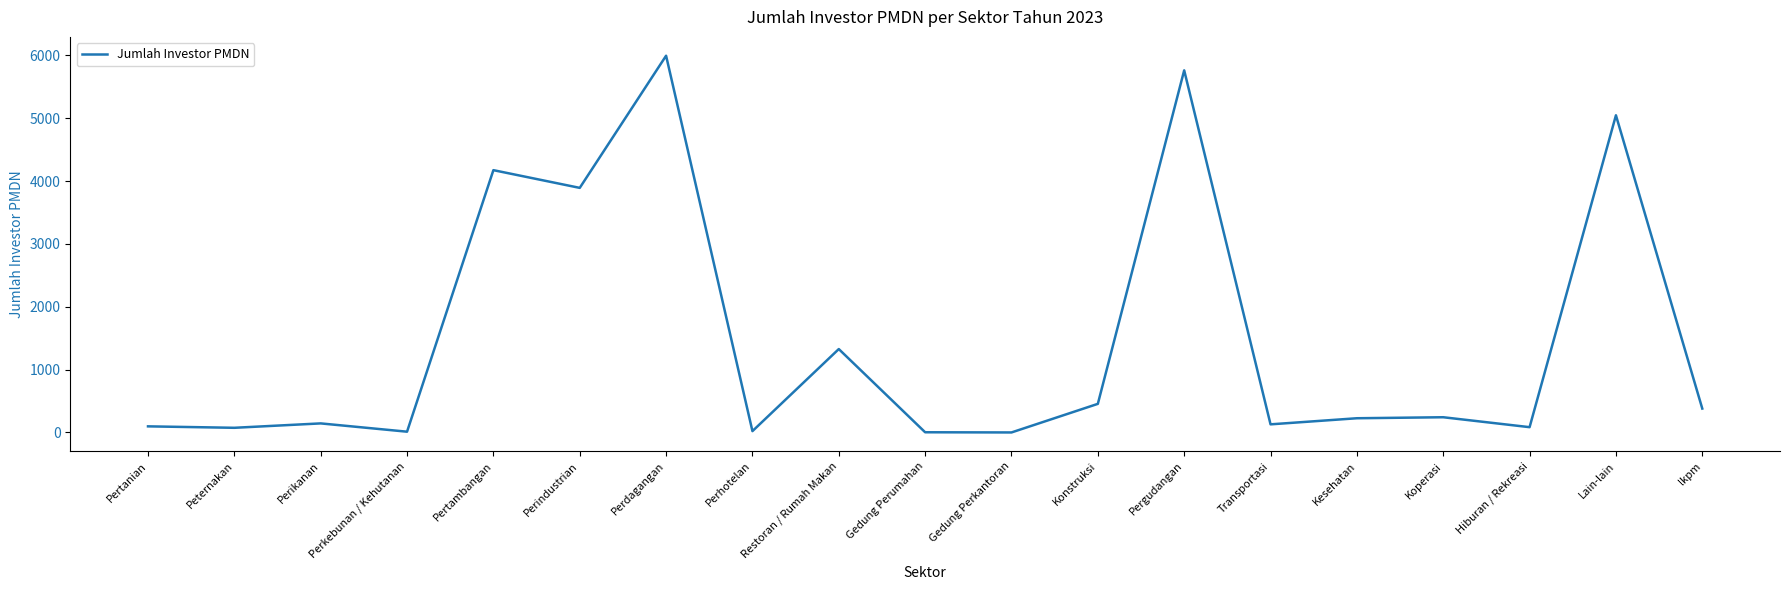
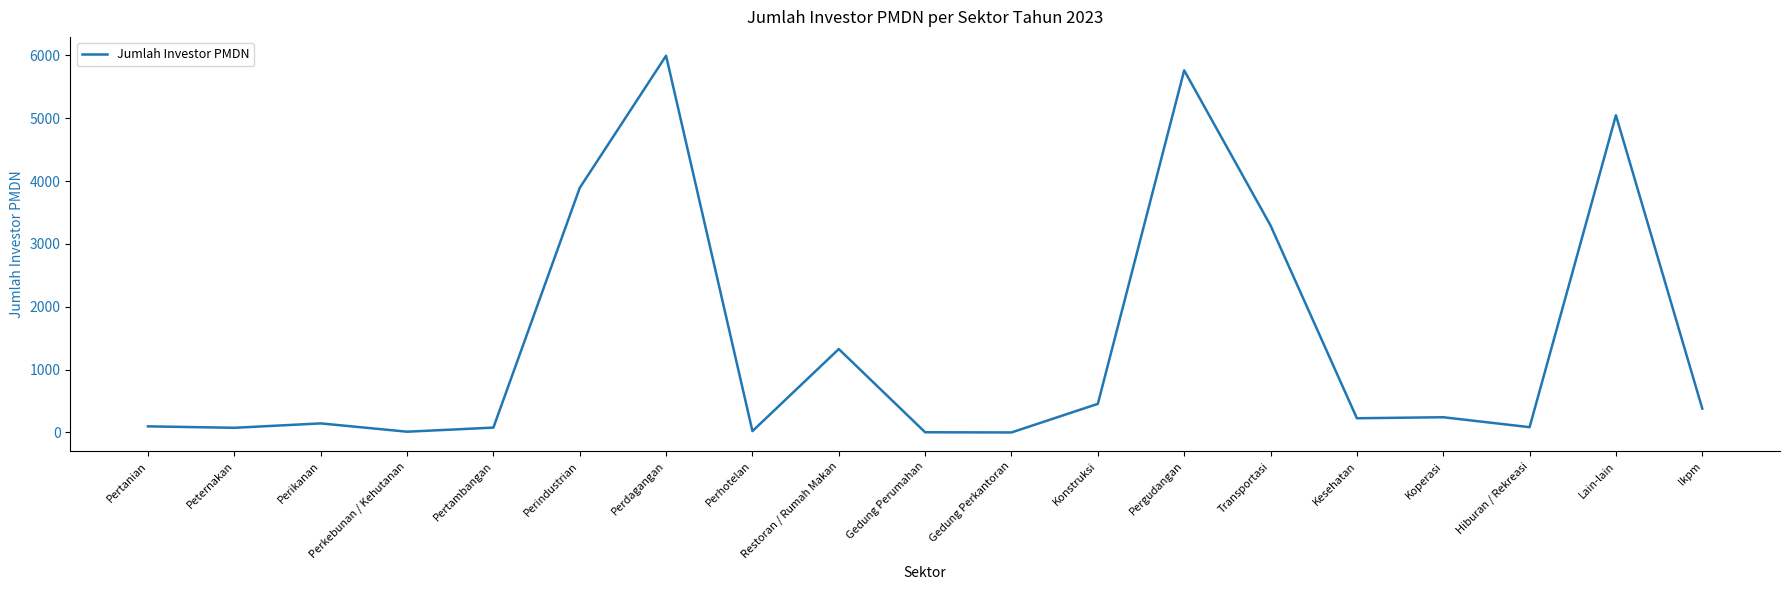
  {
    "Pertanian": 100,
    "Peternakan": 100,
    "Perikanan": 100,
    "Perkebunan / Kehutanan": 0,
-   "Pertambangan": 4200,
+   "Pertambangan": 100,
    "Perindustrian": 3900,
    "Perdagangan": 6000,
    "Perhotelan": 0,
    "Restoran / Rumah Makan": 1300,
    "Gedung Perumahan": 0,
    "Gedung Perkantoran": 0,
    "Konstruksi": 500,
    "Pergudangan": 5800,
-   "Transportasi": 100,
+   "Transportasi": 3300,
    "Kesehatan": 200,
    "Koperasi": 200,
    "Hiburan / Rekreasi": 100,
    "Lain-lain": 5000,
    "lkpm": 400
  }
